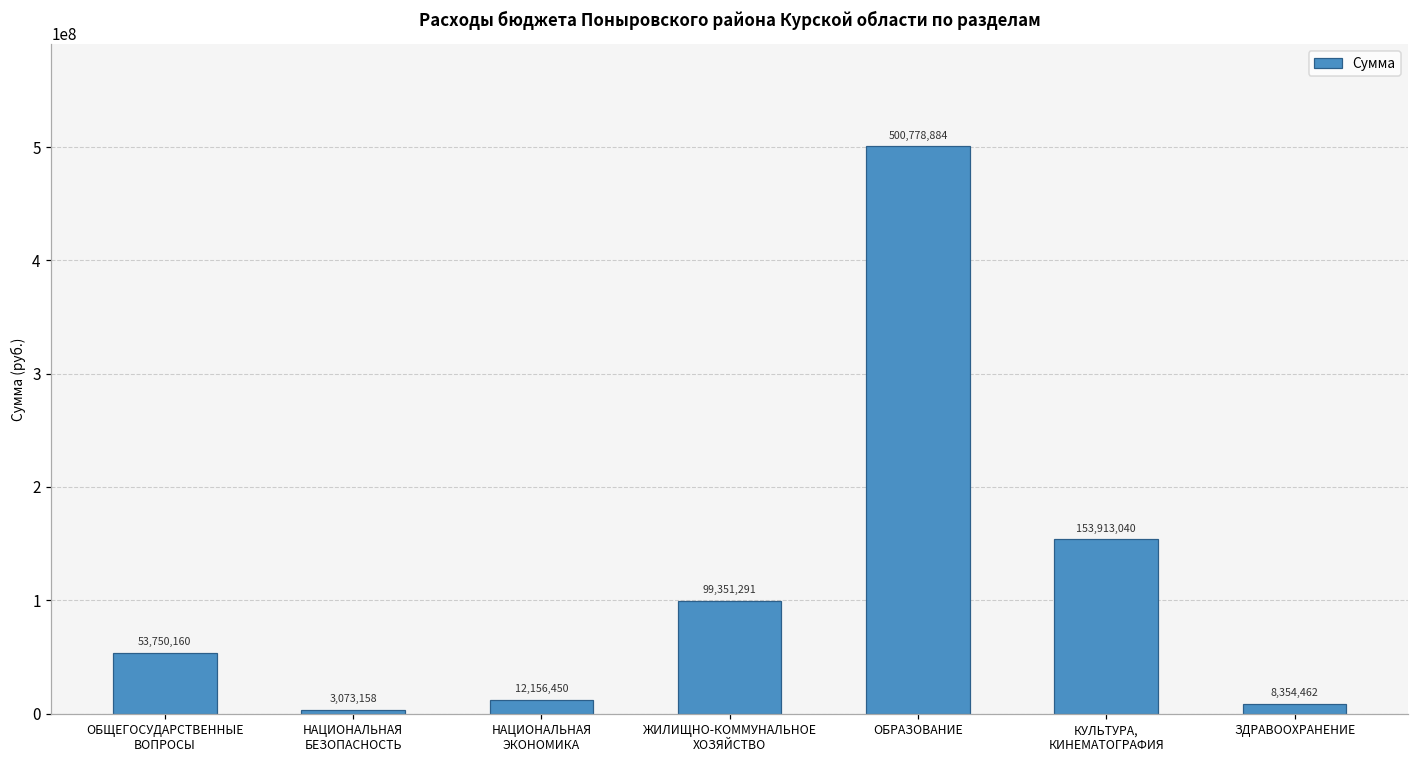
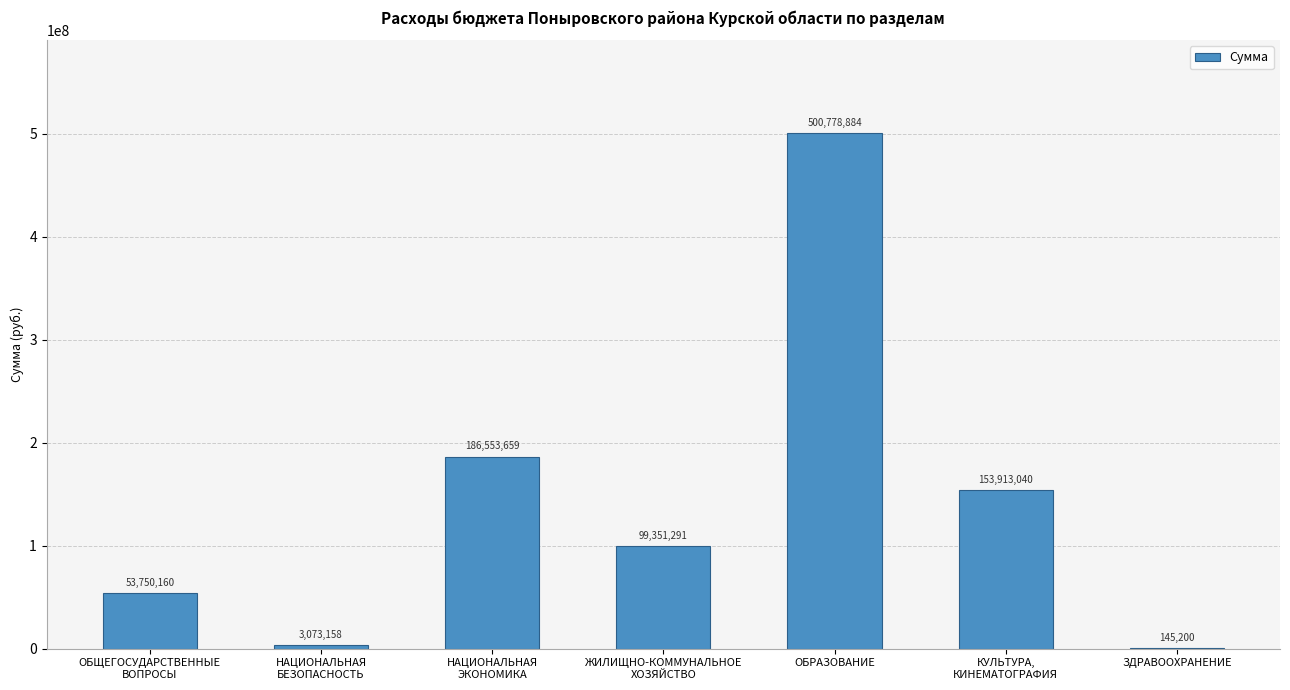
  {
    "ОБЩЕГОСУДАРСТВЕННЫЕ ВОПРОСЫ": "53,750,160",
    "НАЦИОНАЛЬНАЯ БЕЗОПАСНОСТЬ": "3,073,158",
-   "НАЦИОНАЛЬНАЯ ЭКОНОМИКА": "12,156,450",
+   "НАЦИОНАЛЬНАЯ ЭКОНОМИКА": "186,553,659",
    "ЖИЛИЩНО-КОММУНАЛЬНОЕ ХОЗЯЙСТВО": "99,351,291",
    "ОБРАЗОВАНИЕ": "500,778,884",
    "КУЛЬТУРА, КИНЕМАТОГРАФИЯ": "153,913,040",
-   "ЗДРАВООХРАНЕНИЕ": "8,354,462"
+   "ЗДРАВООХРАНЕНИЕ": "145,200"
  }
